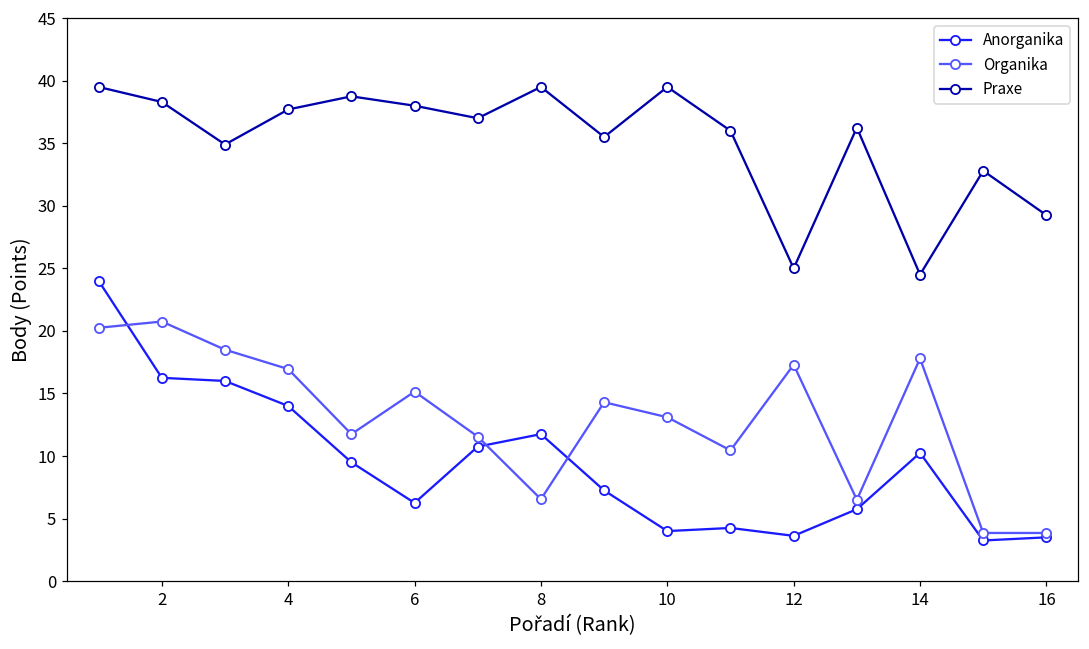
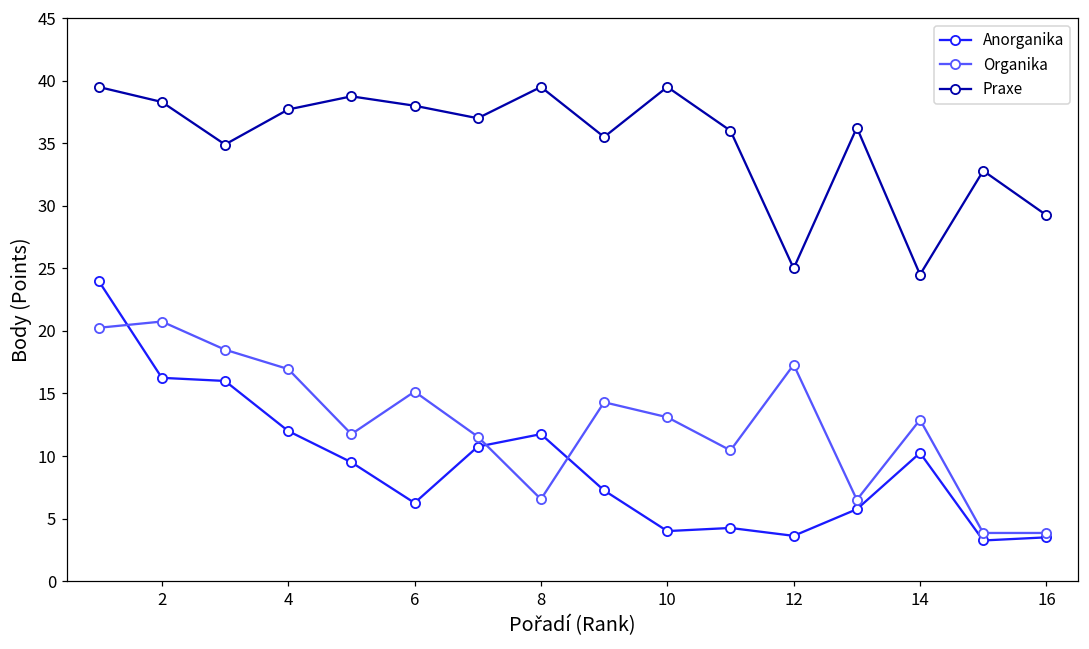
  {
    "Anorganika": {
      "2": 16.3,
-     "4": 14,
+     "4": 12,
      "6": 6.3,
      "8": 11.8,
      "10": 4,
      "12": 3.6,
      "14": 10.3,
      "16": 3.5
    },
    "Organika": {
      "2": 20.8,
      "4": 17.0,
      "6": 15.2,
      "8": 6.6,
      "10": 13.1,
      "12": 17.3,
-     "14": 17.8,
+     "14": 12.9,
      "16": 3.9
    },
    "Praxe": {
      "2": 38.3,
      "4": 37.7,
      "6": 38.0,
      "8": 39.5,
      "10": 39.5,
      "12": 25.0,
      "14": 24.5,
      "16": 29.3
    }
  }
